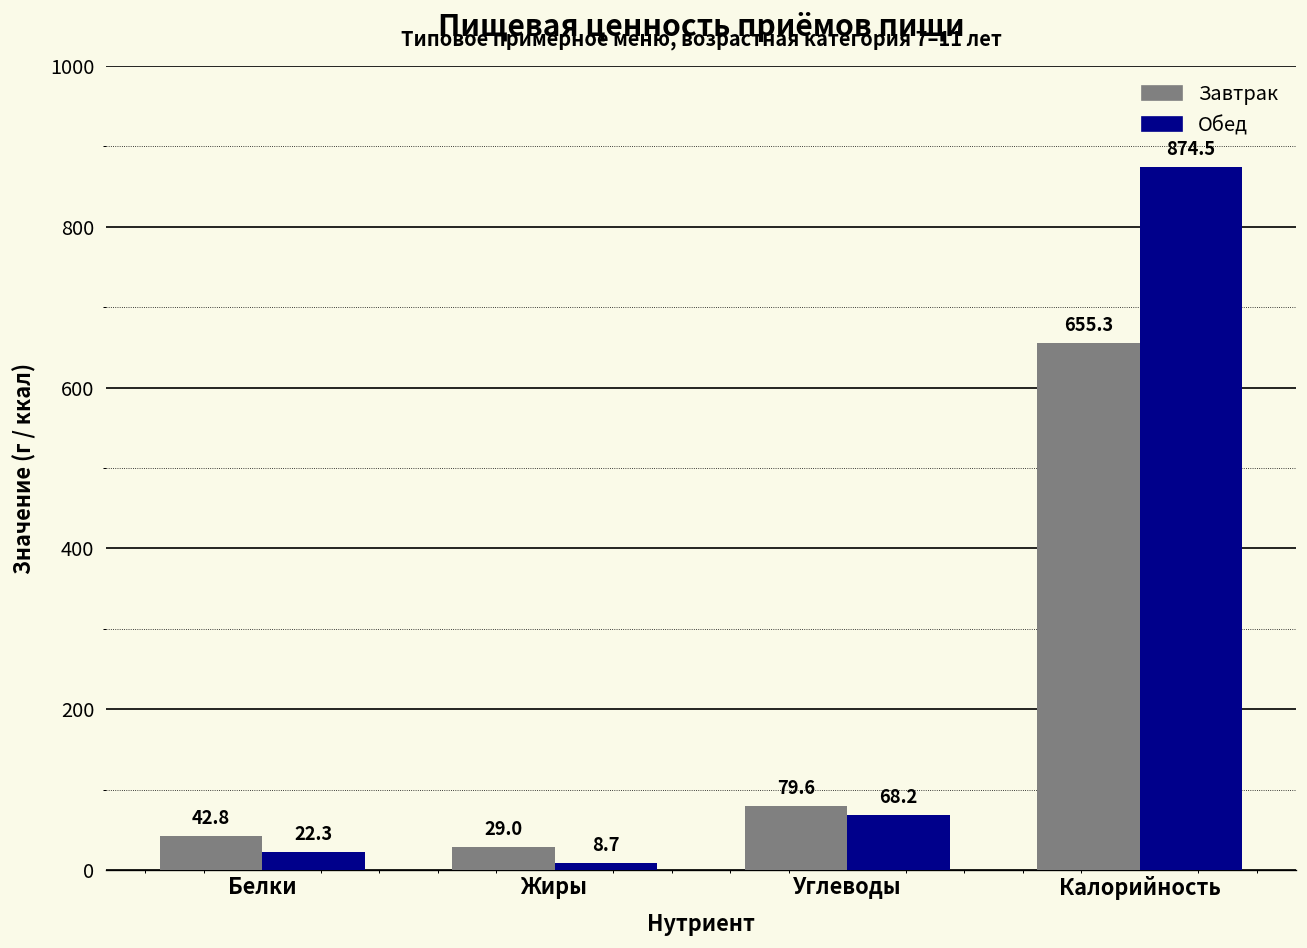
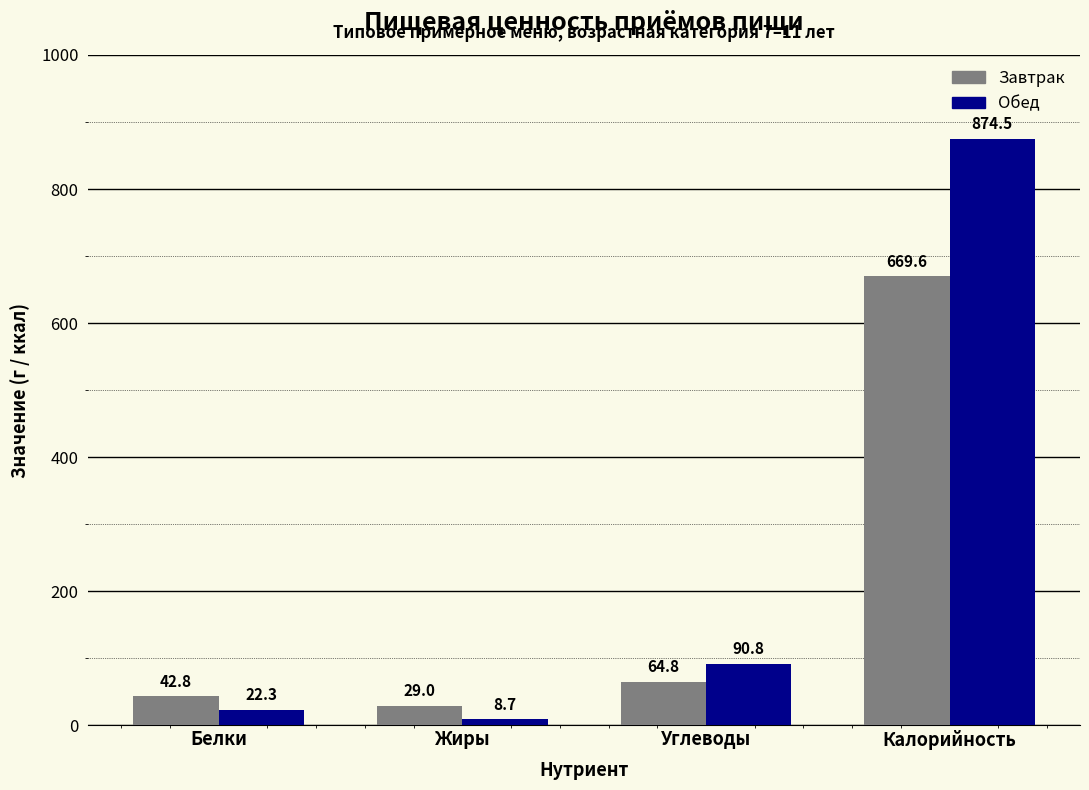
  {
    "Завтрак": {
      "Белки": 42.8,
      "Жиры": 29.0,
-     "Углеводы": 79.6,
-     "Калорийность": 655.3
+     "Углеводы": 64.8,
+     "Калорийность": 669.6
    },
    "Обед": {
      "Белки": 22.3,
      "Жиры": 8.7,
-     "Углеводы": 68.2,
+     "Углеводы": 90.8,
      "Калорийность": 874.5
    }
  }
